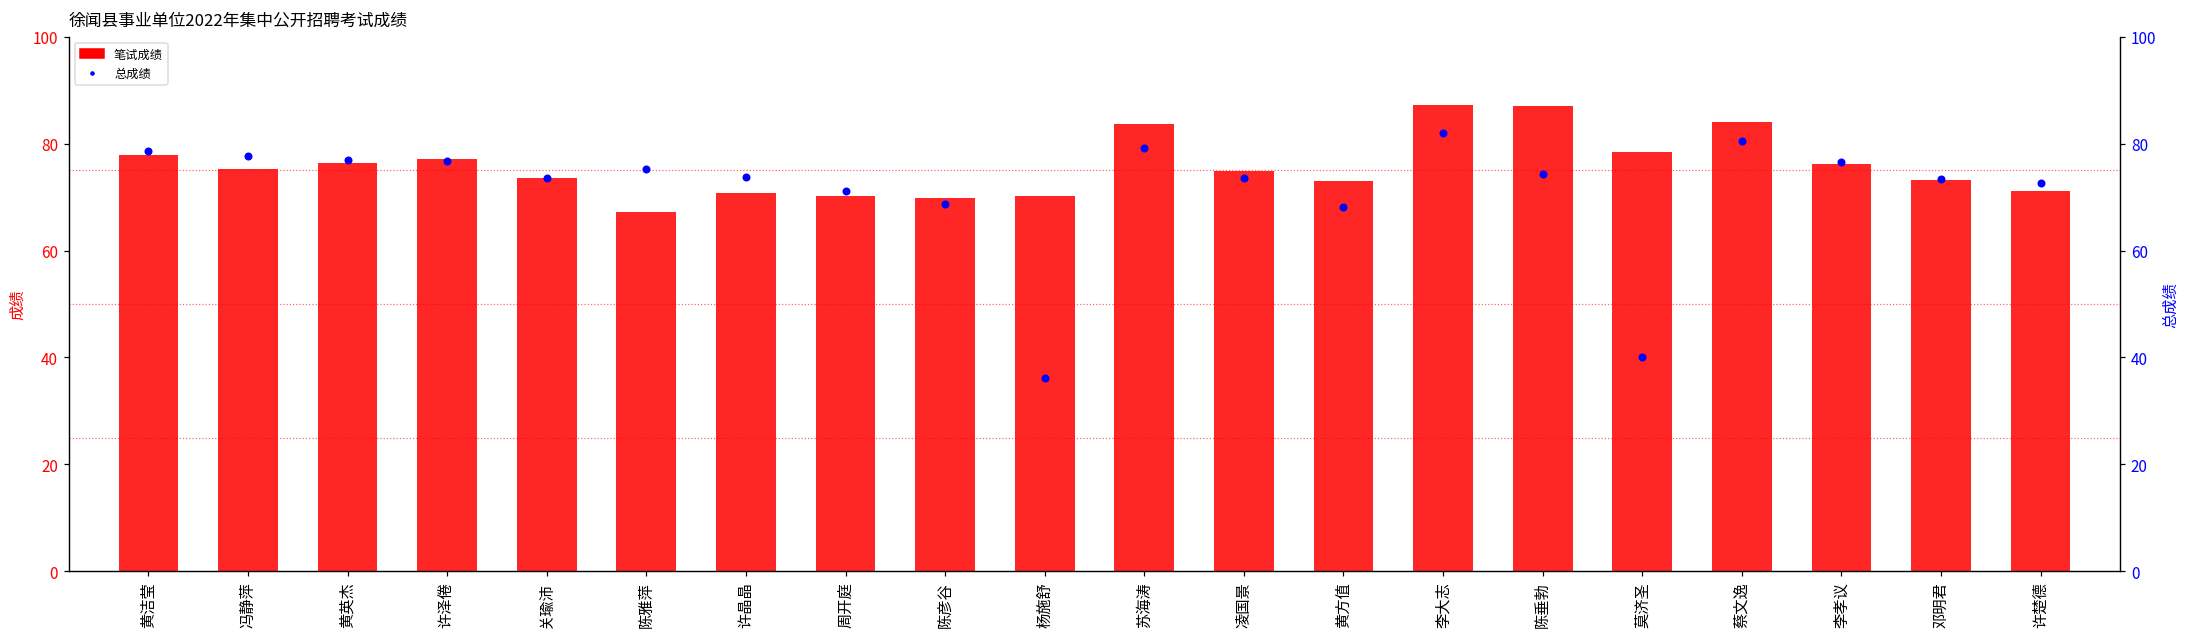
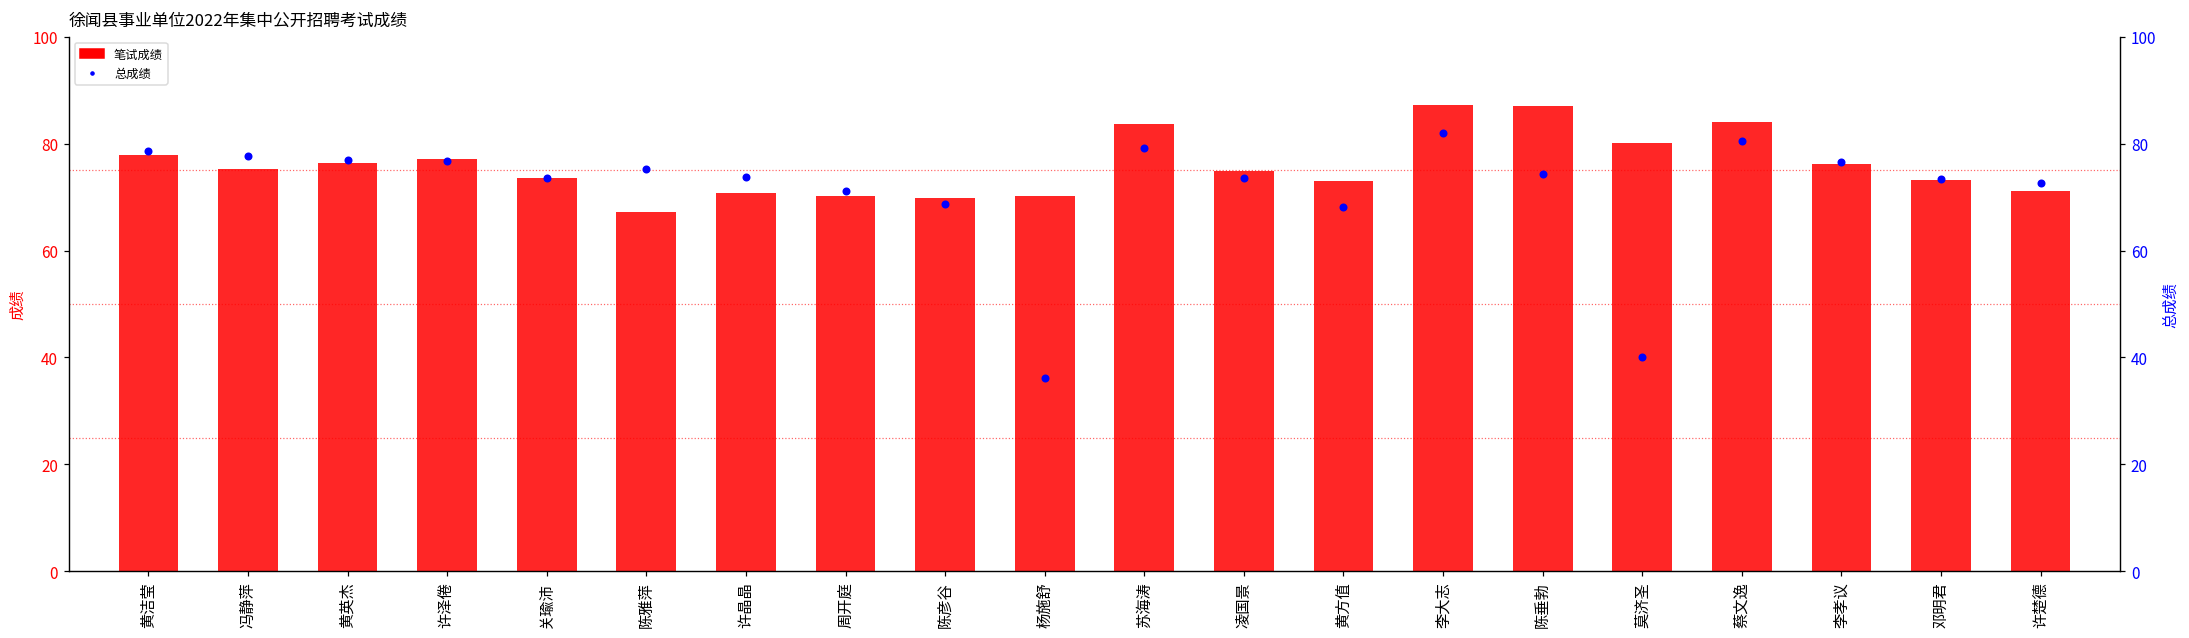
  {
    "笔试成绩": {
      "黄洁莹": 78,
      "冯静萍": 75,
      "黄英杰": 76,
      "许泽倦": 77,
      "关瑜沛": 74,
      "陈雅萍": 67,
      "许晶晶": 71,
      "周开庭": 70,
      "陈彦谷": 70,
      "杨施舒": 70,
      "苏海涛": 84,
      "凌国景": 75,
      "黄方值": 73,
      "李大志": 87,
      "陈垂勃": 87,
-     "莫济圣": 78,
+     "莫济圣": 80,
      "蔡文逸": 84,
      "李孝议": 76,
      "邓明君": 73,
      "许楚德": 71
    }
  }
